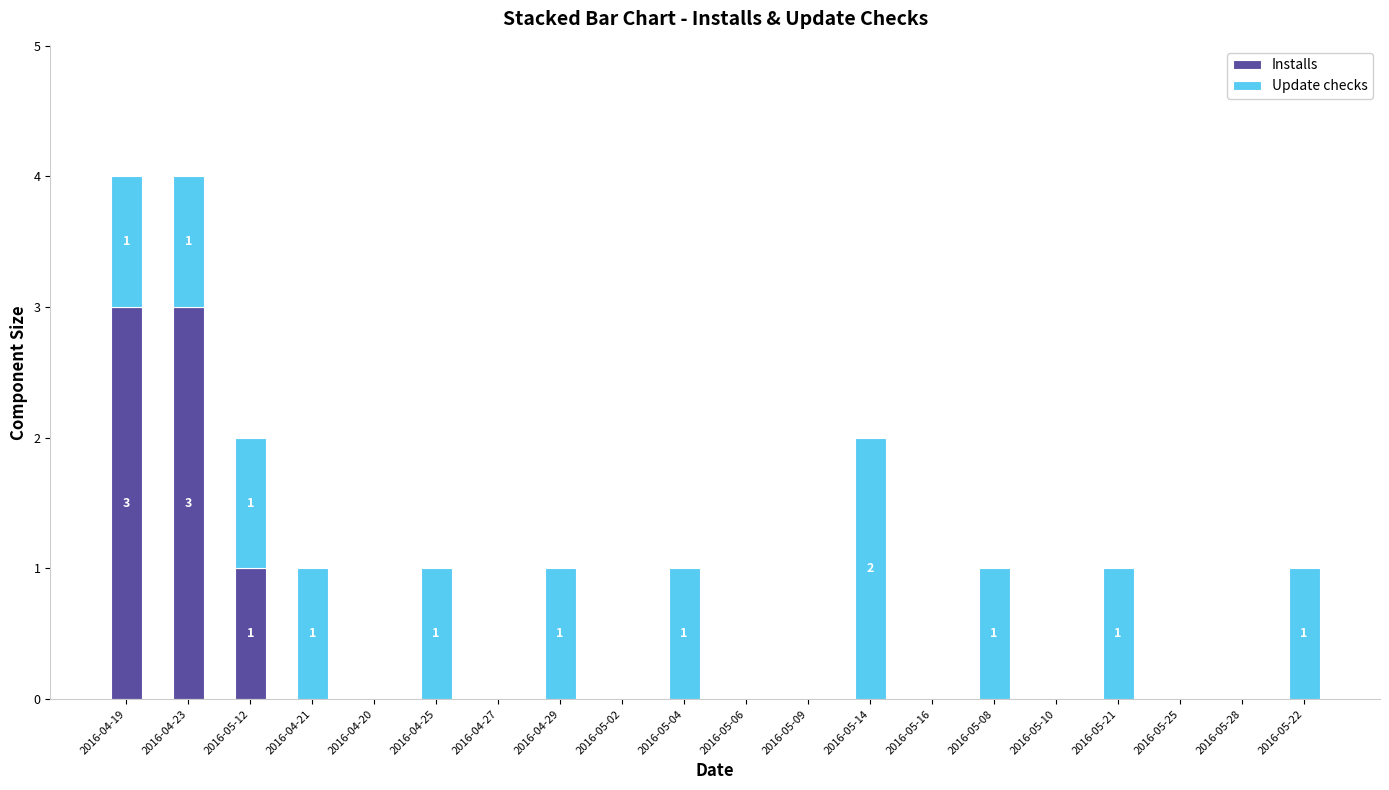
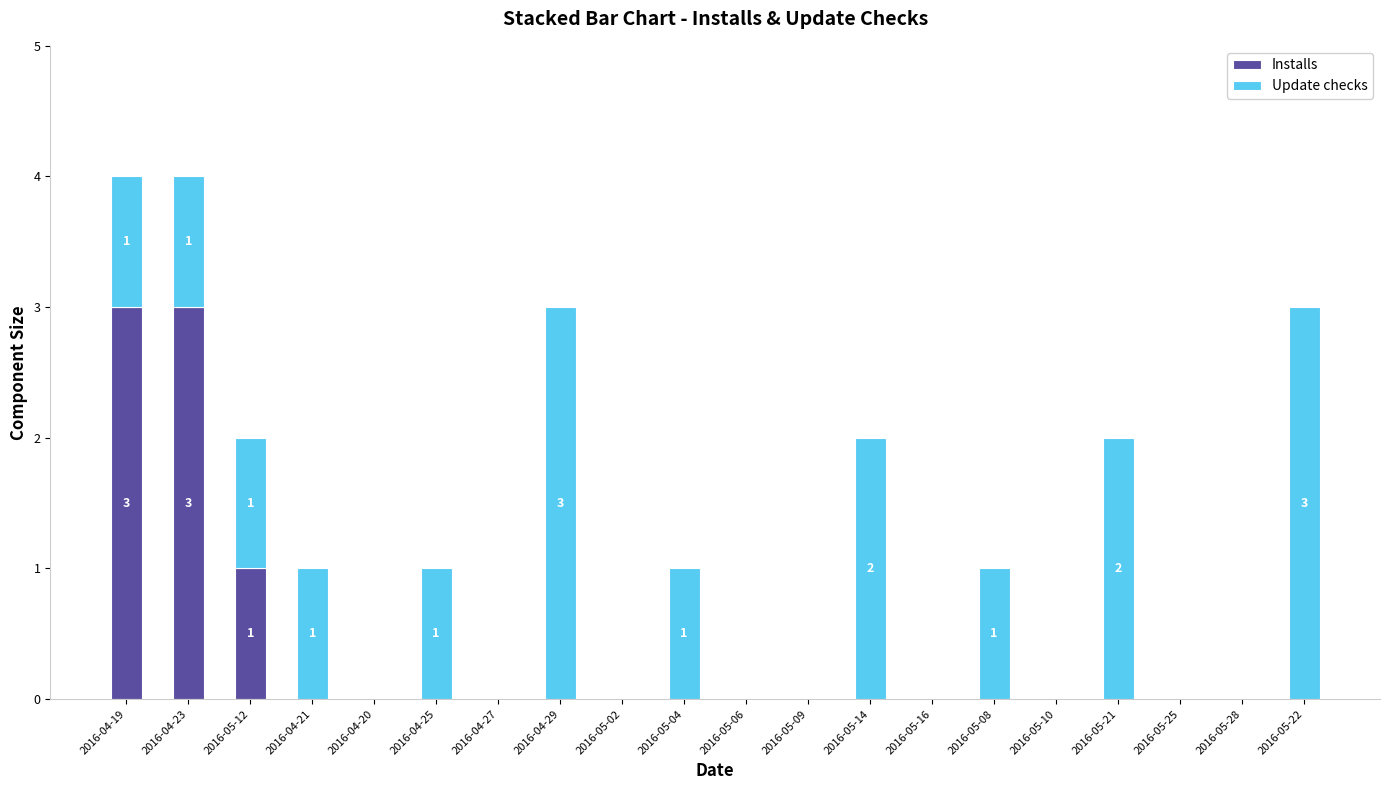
  {
    "Installs": {
      "2016-04-19": 3,
      "2016-04-23": 3,
      "2016-05-12": 1
    },
    "Update checks": {
      "2016-04-19": 1,
      "2016-04-23": 1,
      "2016-05-12": 1,
      "2016-04-21": 1,
      "2016-04-25": 1,
-     "2016-04-29": 1,
+     "2016-04-29": 3,
      "2016-05-04": 1,
      "2016-05-14": 2,
      "2016-05-08": 1,
-     "2016-05-21": 1,
-     "2016-05-22": 1
+     "2016-05-21": 2,
+     "2016-05-22": 3
    }
  }
